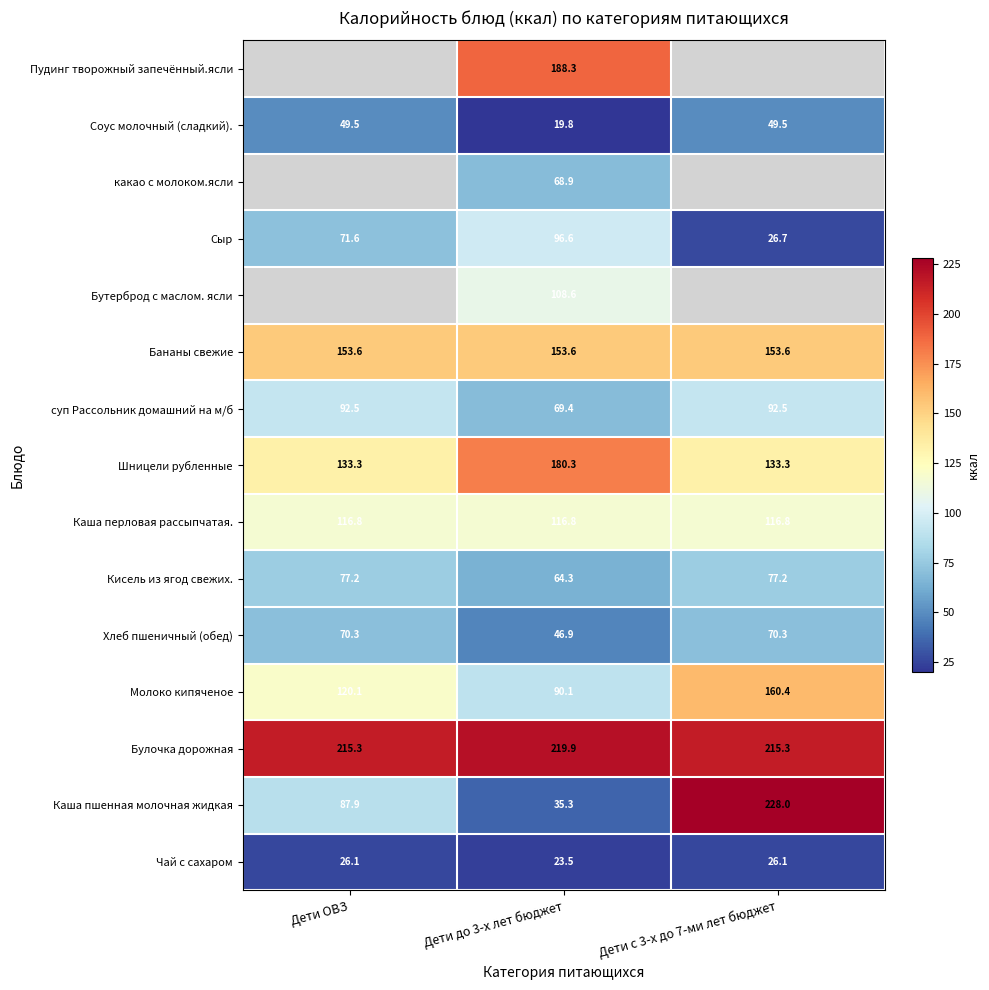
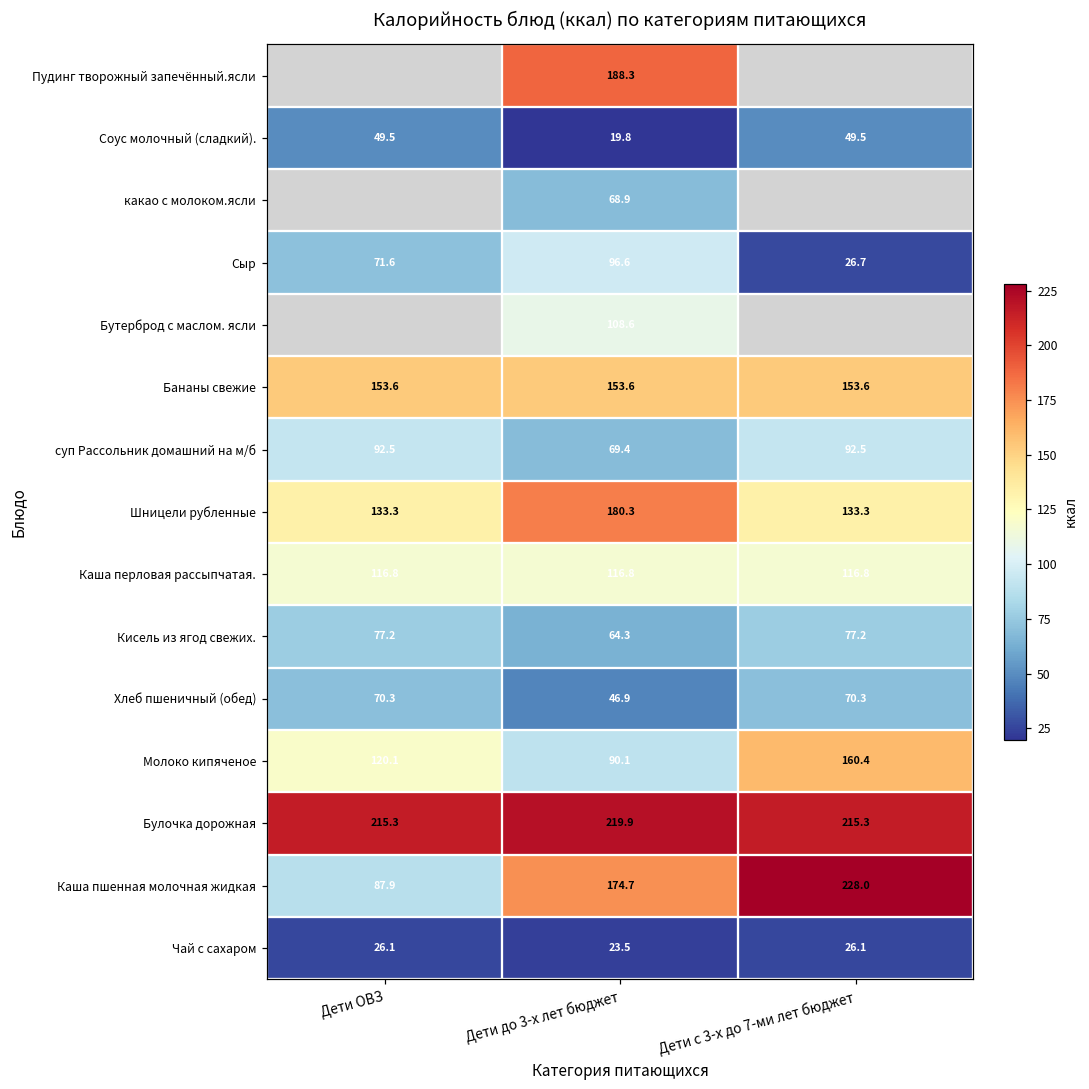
  {
    "Пудинг творожный запечённый.ясли": {
      "Дети до 3-х лет бюджет": 188.3
    },
    "Соус молочный (сладкий).": {
      "Дети ОВЗ": 49.5,
      "Дети до 3-х лет бюджет": 19.8,
      "Дети с 3-х до 7-ми лет бюджет": 49.5
    },
    "какао с молоком.ясли": {
      "Дети до 3-х лет бюджет": 68.9
    },
    "Сыр": {
      "Дети ОВЗ": 71.6,
      "Дети до 3-х лет бюджет": 96.6,
      "Дети с 3-х до 7-ми лет бюджет": 26.7
    },
    "Бананы свежие": {
      "Дети ОВЗ": 153.6,
      "Дети до 3-х лет бюджет": 153.6,
      "Дети с 3-х до 7-ми лет бюджет": 153.6
    },
    "суп Рассольник домашний на м/б": {
      "Дети ОВЗ": 92.5,
      "Дети до 3-х лет бюджет": 69.4,
      "Дети с 3-х до 7-ми лет бюджет": 92.5
    },
    "Шницели рубленные": {
      "Дети ОВЗ": 133.3,
      "Дети до 3-х лет бюджет": 180.3,
      "Дети с 3-х до 7-ми лет бюджет": 133.3
    },
    "Кисель из ягод свежих.": {
      "Дети ОВЗ": 77.2,
      "Дети до 3-х лет бюджет": 64.3,
      "Дети с 3-х до 7-ми лет бюджет": 77.2
    },
    "Хлеб пшеничный (обед)": {
      "Дети ОВЗ": 70.3,
      "Дети до 3-х лет бюджет": 46.9,
      "Дети с 3-х до 7-ми лет бюджет": 70.3
    },
    "Молоко кипяченое": {
      "Дети ОВЗ": 120.1,
      "Дети до 3-х лет бюджет": 90.1,
      "Дети с 3-х до 7-ми лет бюджет": 160.4
    },
    "Булочка дорожная": {
      "Дети ОВЗ": 215.3,
      "Дети до 3-х лет бюджет": 219.9,
      "Дети с 3-х до 7-ми лет бюджет": 215.3
    },
    "Каша пшенная молочная жидкая": {
      "Дети ОВЗ": 87.9,
-     "Дети до 3-х лет бюджет": 35.3,
+     "Дети до 3-х лет бюджет": 174.7,
      "Дети с 3-х до 7-ми лет бюджет": 228.0
    },
    "Чай с сахаром": {
      "Дети ОВЗ": 26.1,
      "Дети до 3-х лет бюджет": 23.5,
      "Дети с 3-х до 7-ми лет бюджет": 26.1
    }
  }
